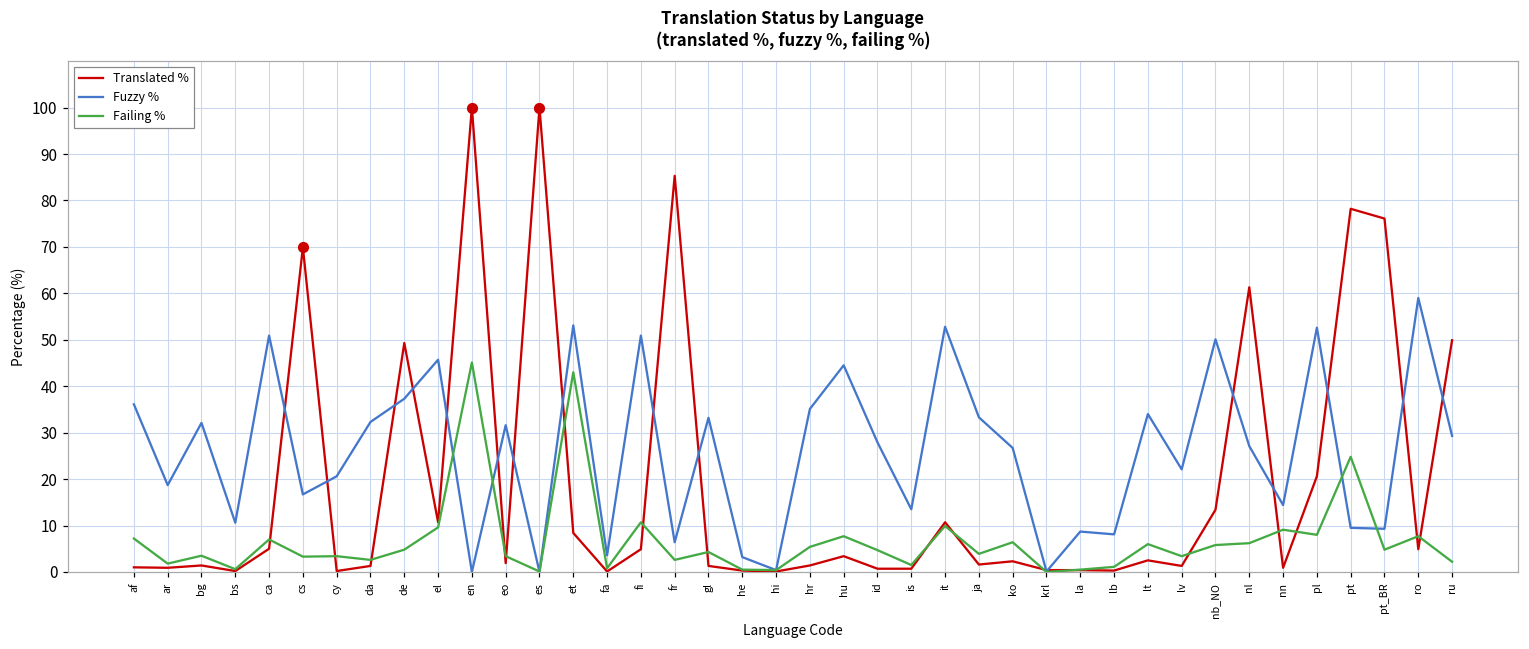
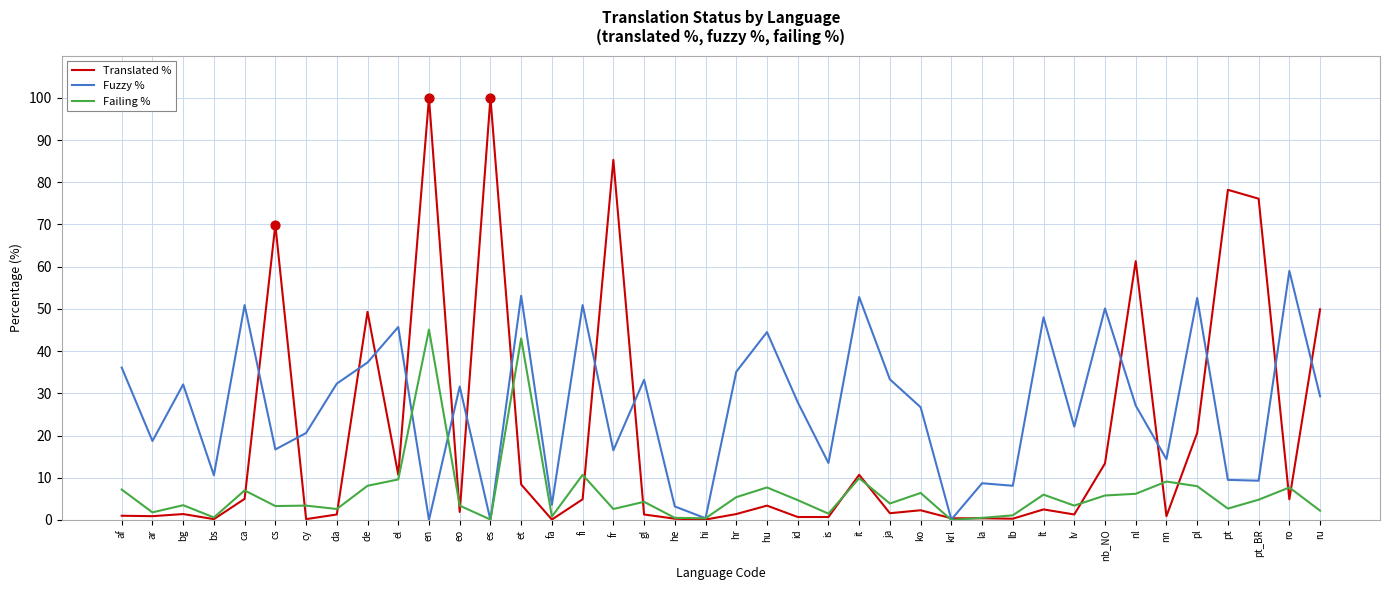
  {
    "Fuzzy %": {
      "af": 36,
      "ar": 19,
      "bg": 32,
      "bs": 11,
      "ca": 51,
      "cs": 17,
      "cy": 21,
      "da": 32,
      "de": 37,
      "el": 46,
      "en": 0,
      "eo": 32,
      "et": 53,
      "fa": 4,
      "fi": 51,
-     "fr": 6,
+     "fr": 17,
      "gl": 33,
      "he": 3,
      "hr": 35,
      "hu": 45,
      "id": 28,
      "is": 14,
      "it": 53,
      "ja": 33,
      "ko": 27,
      "la": 9,
      "lb": 8,
-     "lt": 34,
+     "lt": 48,
      "lv": 22,
      "nb_NO": 50,
      "nl": 27,
      "nn": 14,
      "pl": 53,
      "pt": 10,
      "pt_BR": 9,
      "ro": 59,
      "ru": 29
    },
    "Failing %": {
      "af": 7,
      "ar": 2,
      "bg": 4,
      "ca": 7,
      "cs": 3,
      "cy": 3,
      "da": 3,
-     "de": 5,
+     "de": 8,
      "el": 10,
      "en": 45,
      "eo": 3,
      "et": 43,
      "fa": 1,
      "fi": 11,
      "fr": 3,
      "gl": 4,
      "hr": 5,
      "hu": 8,
      "id": 5,
      "is": 2,
      "it": 10,
      "ja": 4,
      "ko": 6,
      "lb": 1,
      "lt": 6,
      "lv": 3,
      "nb_NO": 6,
      "nl": 6,
      "nn": 9,
      "pl": 8,
-     "pt": 25,
+     "pt": 3,
      "pt_BR": 5,
      "ro": 8,
      "ru": 2
    }
  }
